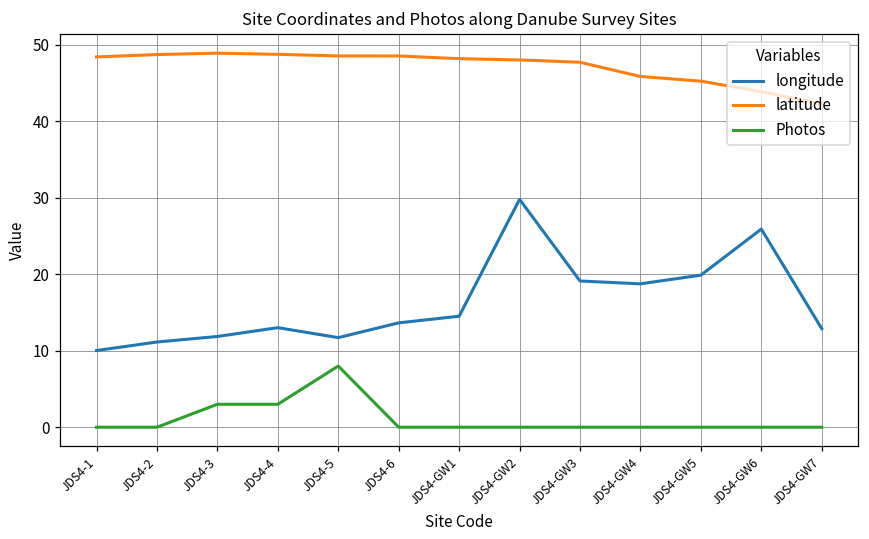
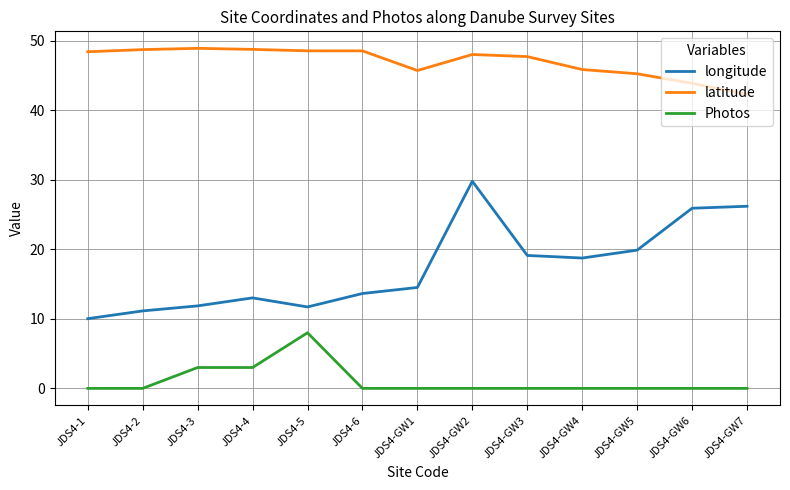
  {
    "longitude": {
      "JDS4-1": 10,
      "JDS4-2": 11,
      "JDS4-3": 12,
      "JDS4-4": 13,
      "JDS4-5": 12,
      "JDS4-6": 14,
      "JDS4-GW1": 15,
      "JDS4-GW2": 30,
      "JDS4-GW3": 19,
      "JDS4-GW4": 19,
      "JDS4-GW5": 20,
      "JDS4-GW6": 26,
-     "JDS4-GW7": 13
+     "JDS4-GW7": 26
    },
    "latitude": {
      "JDS4-1": 48,
      "JDS4-2": 49,
      "JDS4-3": 49,
      "JDS4-4": 49,
      "JDS4-5": 49,
      "JDS4-6": 49,
-     "JDS4-GW1": 48,
+     "JDS4-GW1": 46,
      "JDS4-GW2": 48,
      "JDS4-GW3": 48,
      "JDS4-GW4": 46,
      "JDS4-GW5": 45
    },
    "Photos": {
      "JDS4-1": 0,
      "JDS4-2": 0,
      "JDS4-3": 3,
      "JDS4-4": 3,
      "JDS4-5": 8,
      "JDS4-6": 0,
      "JDS4-GW1": 0,
      "JDS4-GW2": 0,
      "JDS4-GW3": 0,
      "JDS4-GW4": 0,
      "JDS4-GW5": 0,
      "JDS4-GW6": 0,
      "JDS4-GW7": 0
    }
  }
